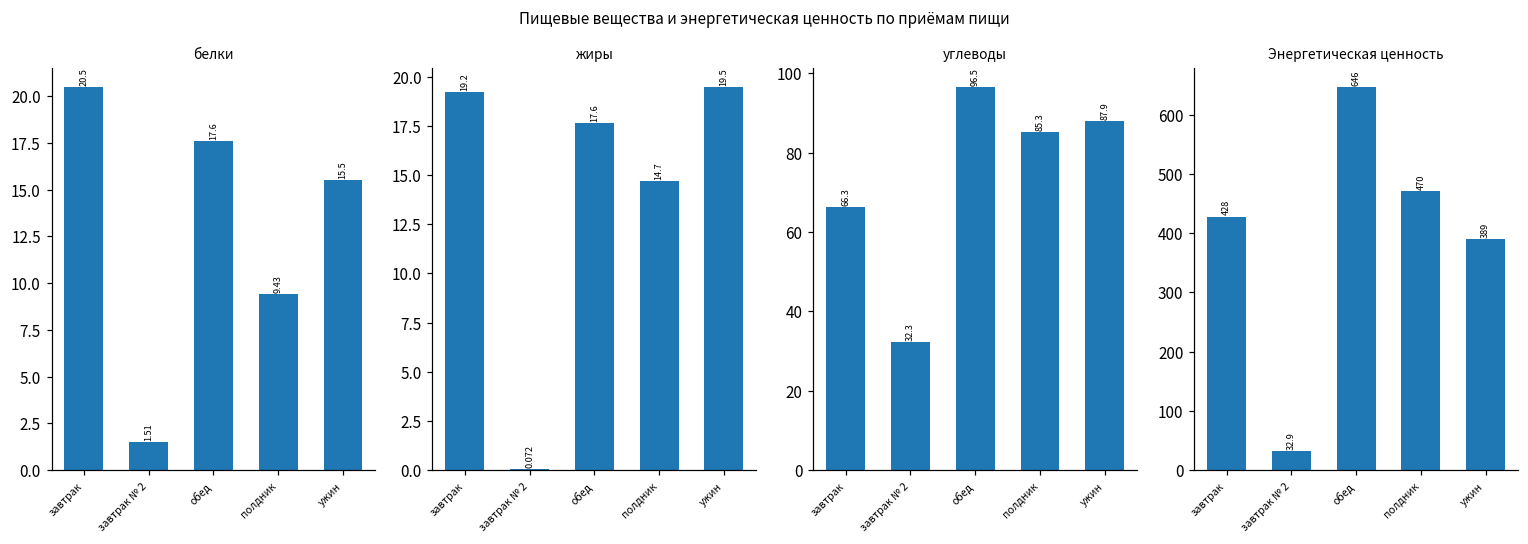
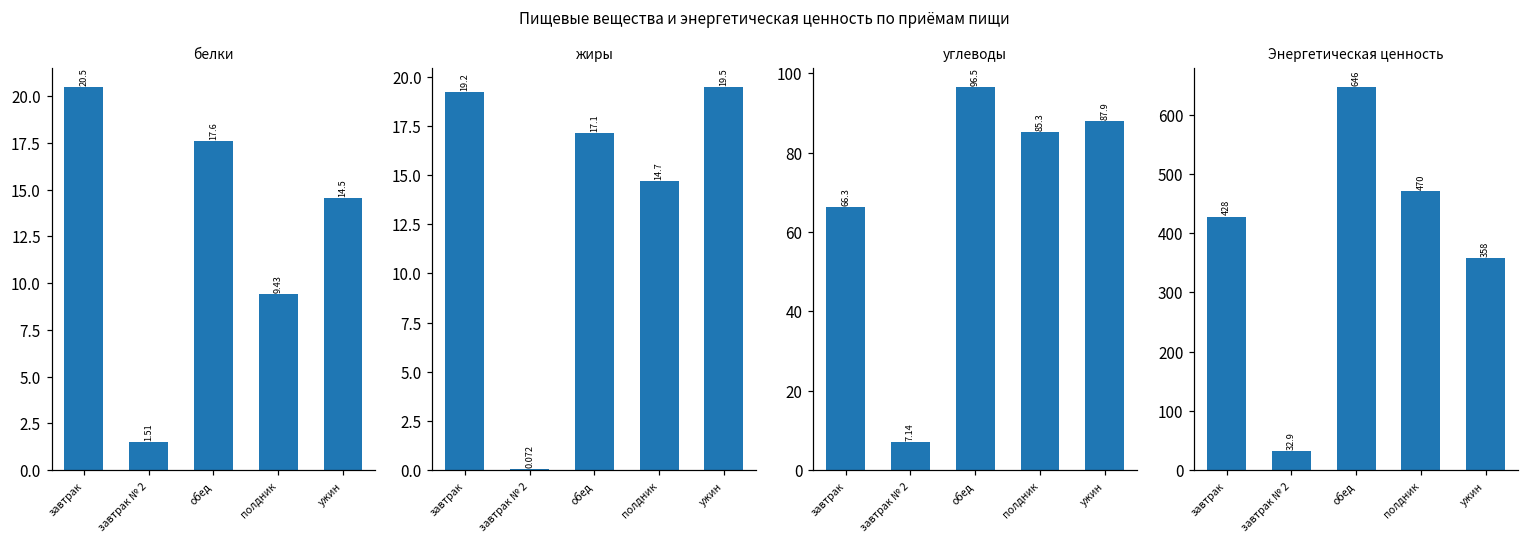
  {
    "белки": {
      "завтрак": 20.5,
      "завтрак № 2": 1.51,
      "обед": 17.6,
      "полдник": 9.43,
-     "ужин": 15.5
+     "ужин": 14.5
    },
    "жиры": {
      "завтрак": 19.2,
      "завтрак № 2": 0.072,
-     "обед": 17.6,
+     "обед": 17.1,
      "полдник": 14.7,
      "ужин": 19.5
    },
    "углеводы": {
      "завтрак": 66.3,
-     "завтрак № 2": 32.3,
+     "завтрак № 2": 7.14,
      "обед": 96.5,
      "полдник": 85.3,
      "ужин": 87.9
    },
    "Энергетическая ценность": {
      "завтрак": 428,
      "завтрак № 2": 32.9,
      "обед": 646,
      "полдник": 470,
-     "ужин": 389
+     "ужин": 358
    }
  }
